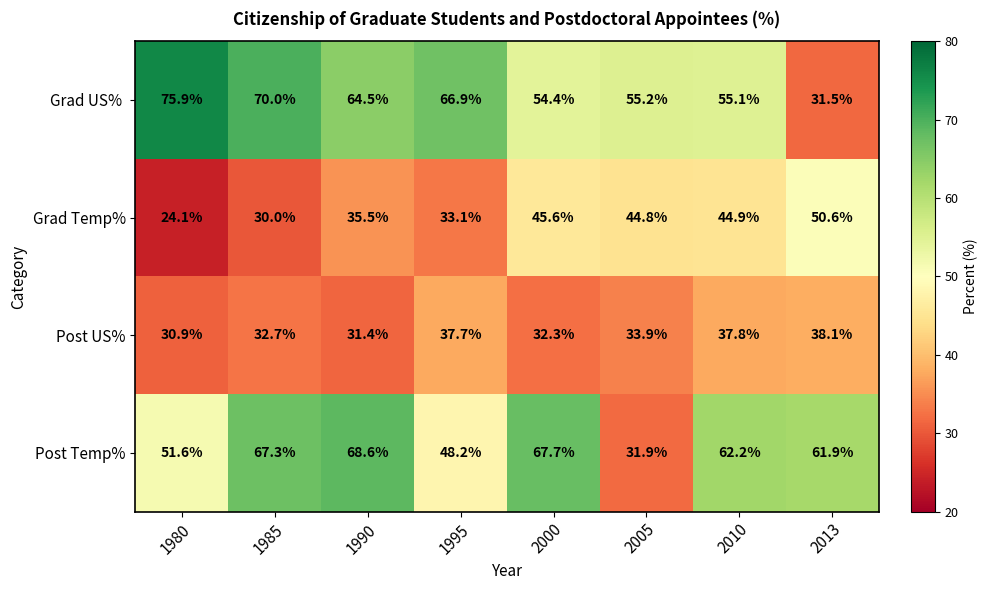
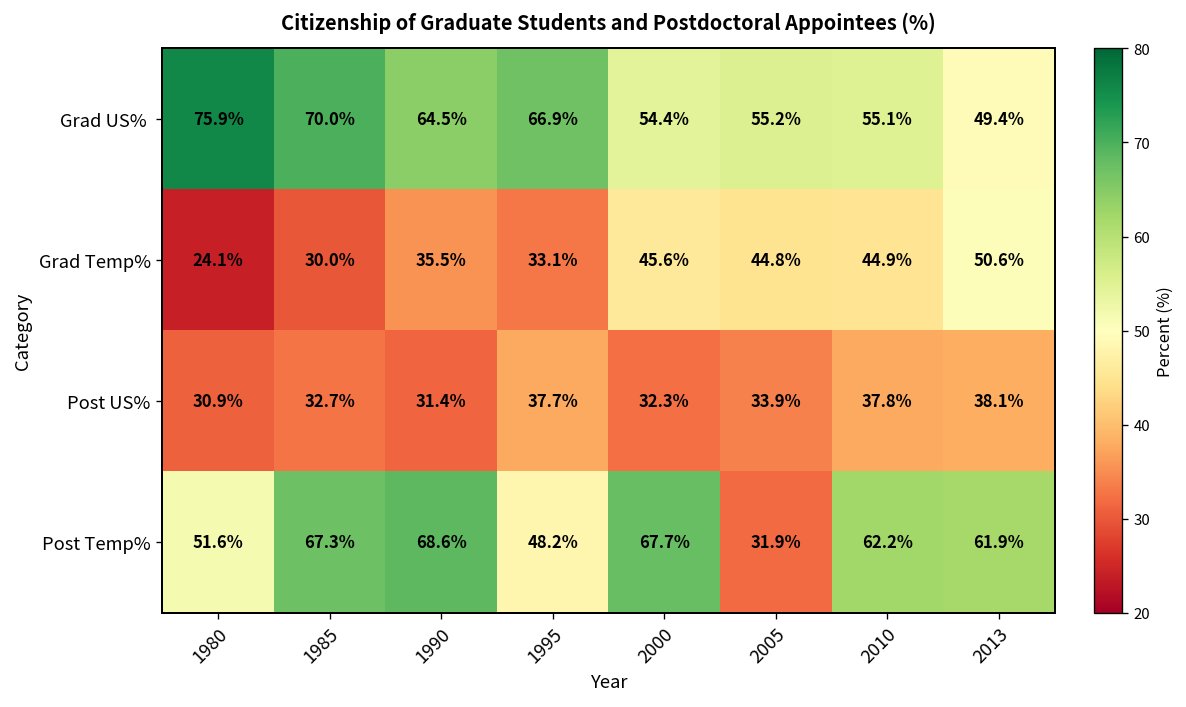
  {
    "Grad US%": {
      "1980": "75.9%",
      "1985": "70.0%",
      "1990": "64.5%",
      "1995": "66.9%",
      "2000": "54.4%",
      "2005": "55.2%",
      "2010": "55.1%",
-     "2013": "31.5%"
+     "2013": "49.4%"
    },
    "Grad Temp%": {
      "1980": "24.1%",
      "1985": "30.0%",
      "1990": "35.5%",
      "1995": "33.1%",
      "2000": "45.6%",
      "2005": "44.8%",
      "2010": "44.9%",
      "2013": "50.6%"
    },
    "Post US%": {
      "1980": "30.9%",
      "1985": "32.7%",
      "1990": "31.4%",
      "1995": "37.7%",
      "2000": "32.3%",
      "2005": "33.9%",
      "2010": "37.8%",
      "2013": "38.1%"
    },
    "Post Temp%": {
      "1980": "51.6%",
      "1985": "67.3%",
      "1990": "68.6%",
      "1995": "48.2%",
      "2000": "67.7%",
      "2005": "31.9%",
      "2010": "62.2%",
      "2013": "61.9%"
    }
  }
